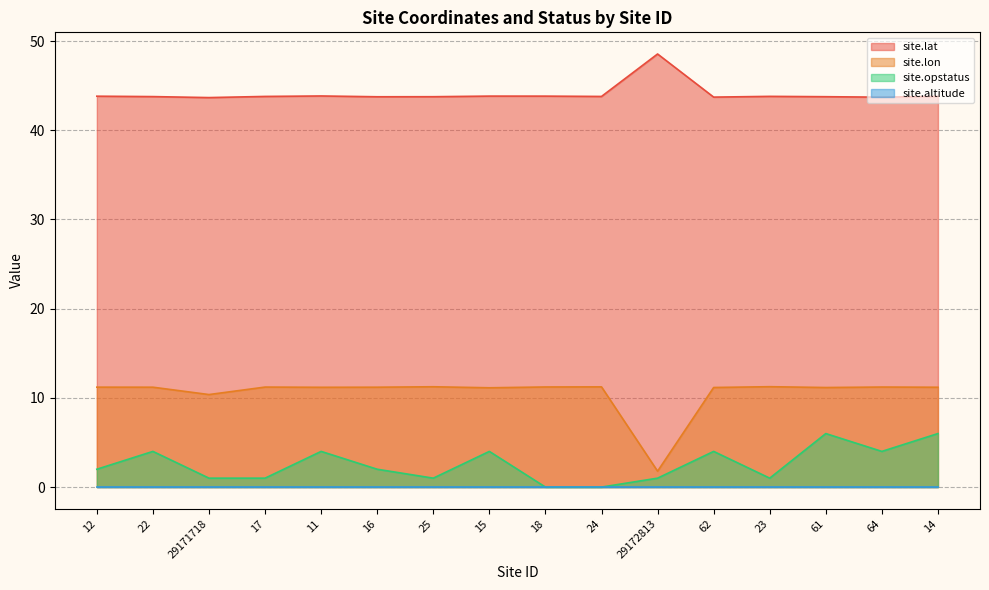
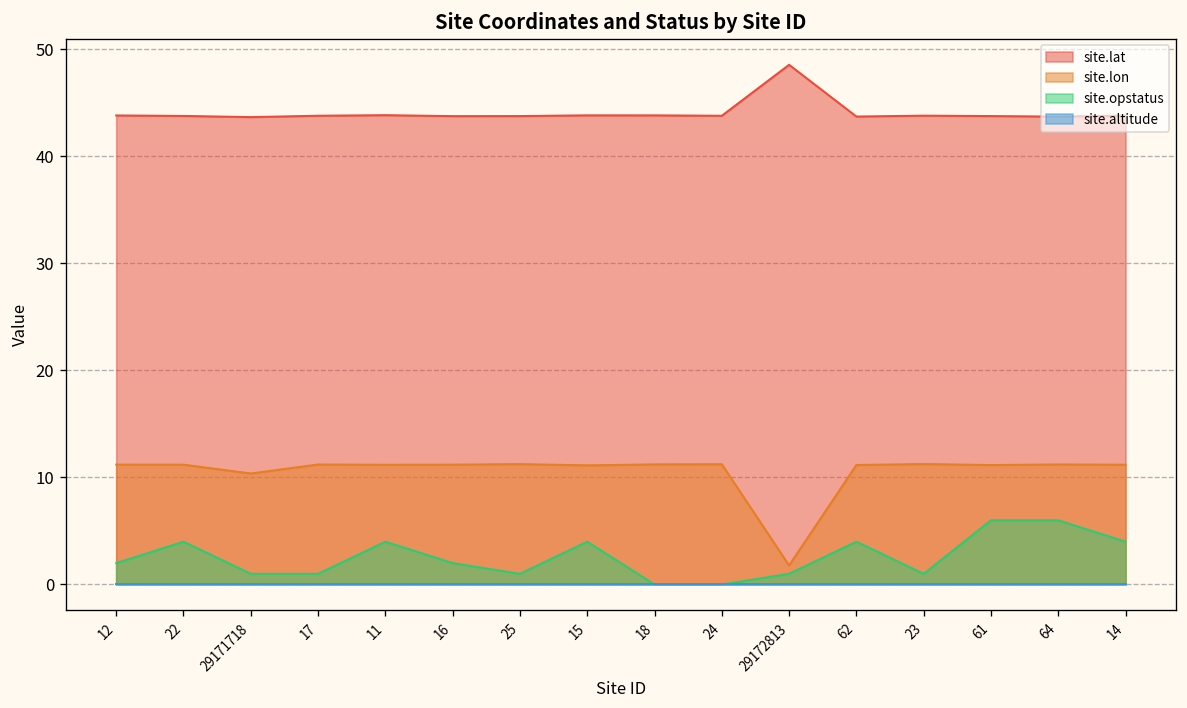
  {
    "site.opstatus": {
      "12": 2,
      "22": 4,
      "29171718": 1,
      "17": 1,
      "11": 4,
      "16": 2,
      "25": 1,
      "15": 4,
      "29172813": 1,
      "62": 4,
      "23": 1,
      "61": 6,
-     "64": 4,
-     "14": 6
+     "64": 6,
+     "14": 4
    },
    "site.altitude": {
      "12": 0,
      "22": 0,
      "29171718": 0,
      "17": 0,
      "11": 0,
      "16": 0,
      "25": 0,
      "15": 0,
      "29172813": 0,
      "62": 0,
      "23": 0,
      "61": 0,
      "64": 0,
      "14": 0
    }
  }
